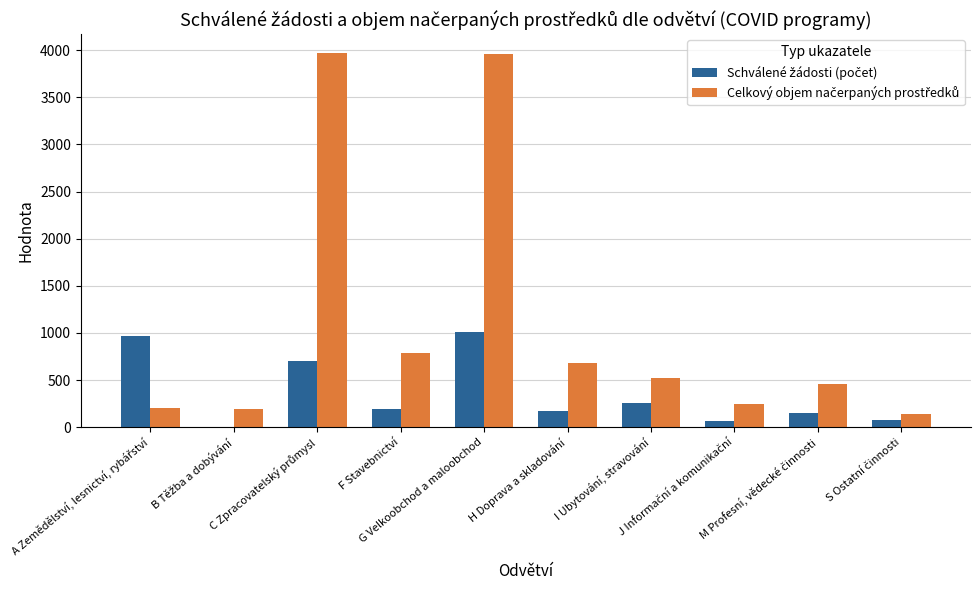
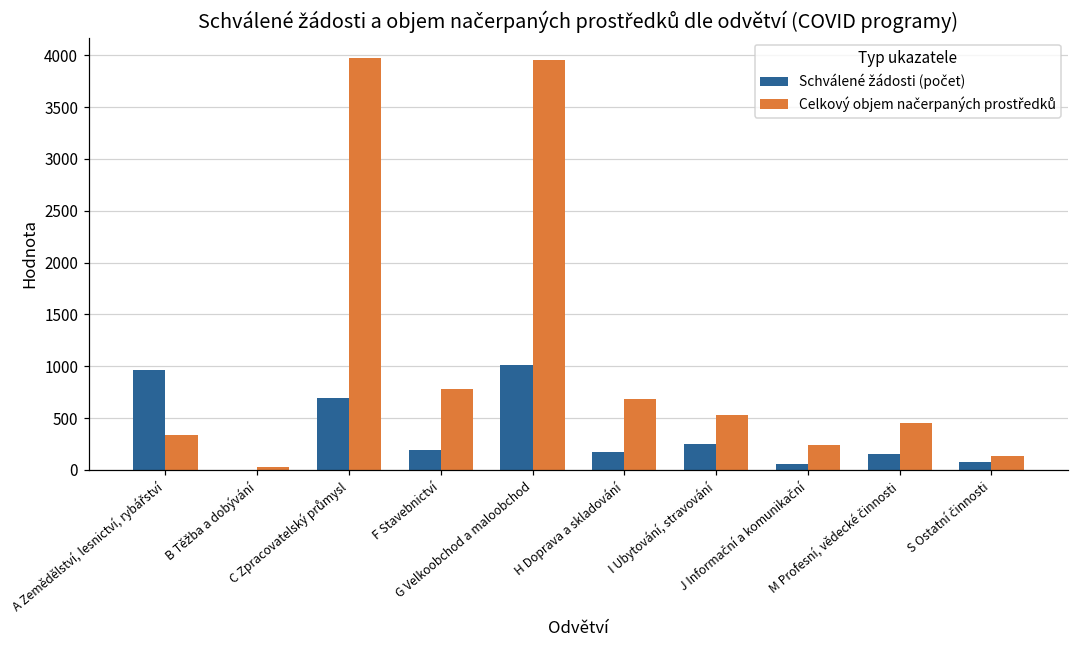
  {
    "Schválené žádosti (počet)": {
      "A Zemědělství, lesnictví, rybářství": 1000,
      "C Zpracovatelský průmysl": 700,
      "F Stavebnictví": 200,
      "G Velkoobchod a maloobchod": 1000,
      "H Doprava a skladování": 200,
      "I Ubytování, stravování": 300,
      "J Informační a komunikační": 100,
      "M Profesní, vědecké činnosti": 200,
      "S Ostatní činnosti": 100
    },
    "Celkový objem načerpaných prostředků": {
-     "A Zemědělství, lesnictví, rybářství": 200,
-     "B Těžba a dobývání": 200,
+     "A Zemědělství, lesnictví, rybářství": 300,
+     "B Těžba a dobývání": 0,
      "C Zpracovatelský průmysl": 4000,
      "F Stavebnictví": 800,
      "G Velkoobchod a maloobchod": 4000,
      "H Doprava a skladování": 700,
      "I Ubytování, stravování": 500,
      "J Informační a komunikační": 200,
      "M Profesní, vědecké činnosti": 500,
      "S Ostatní činnosti": 100
    }
  }
